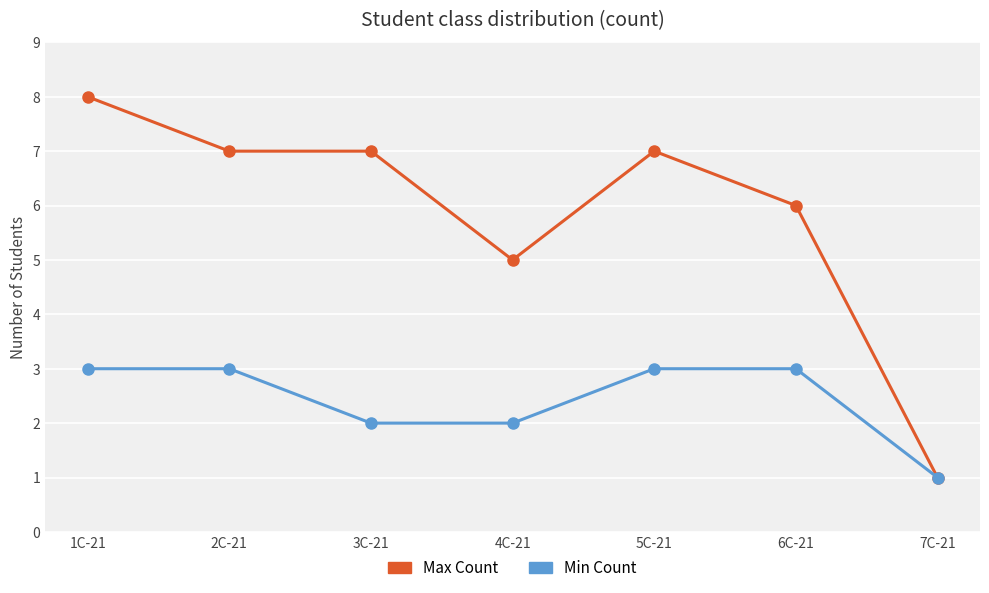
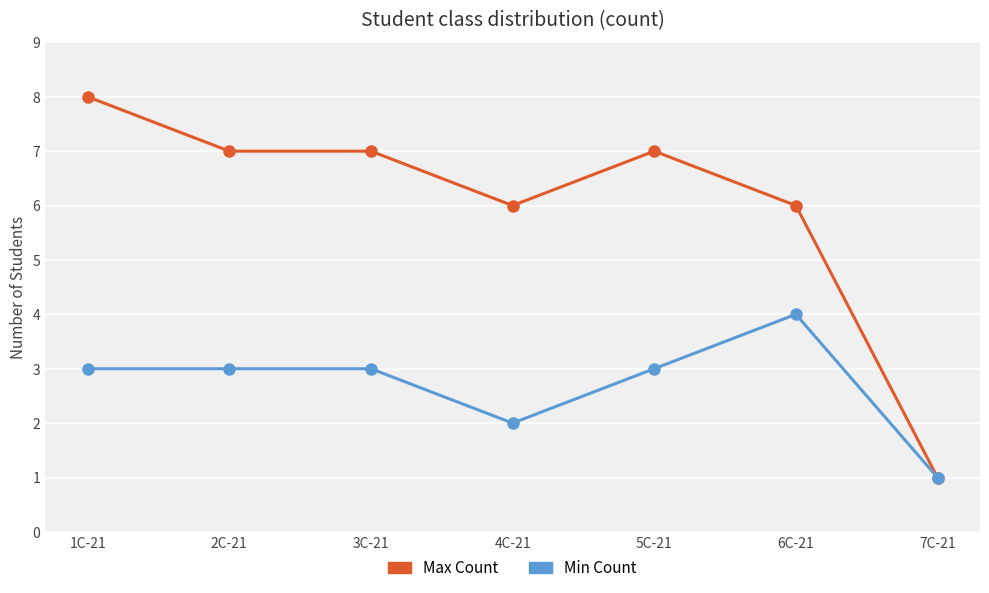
  {
    "Max Count": {
      "1C-21": 8,
      "2C-21": 7,
      "3C-21": 7,
-     "4C-21": 5,
+     "4C-21": 6,
      "5C-21": 7,
      "6C-21": 6
    },
    "Min Count": {
      "1C-21": 3,
      "2C-21": 3,
-     "3C-21": 2,
+     "3C-21": 3,
      "4C-21": 2,
      "5C-21": 3,
-     "6C-21": 3
+     "6C-21": 4
    }
  }
